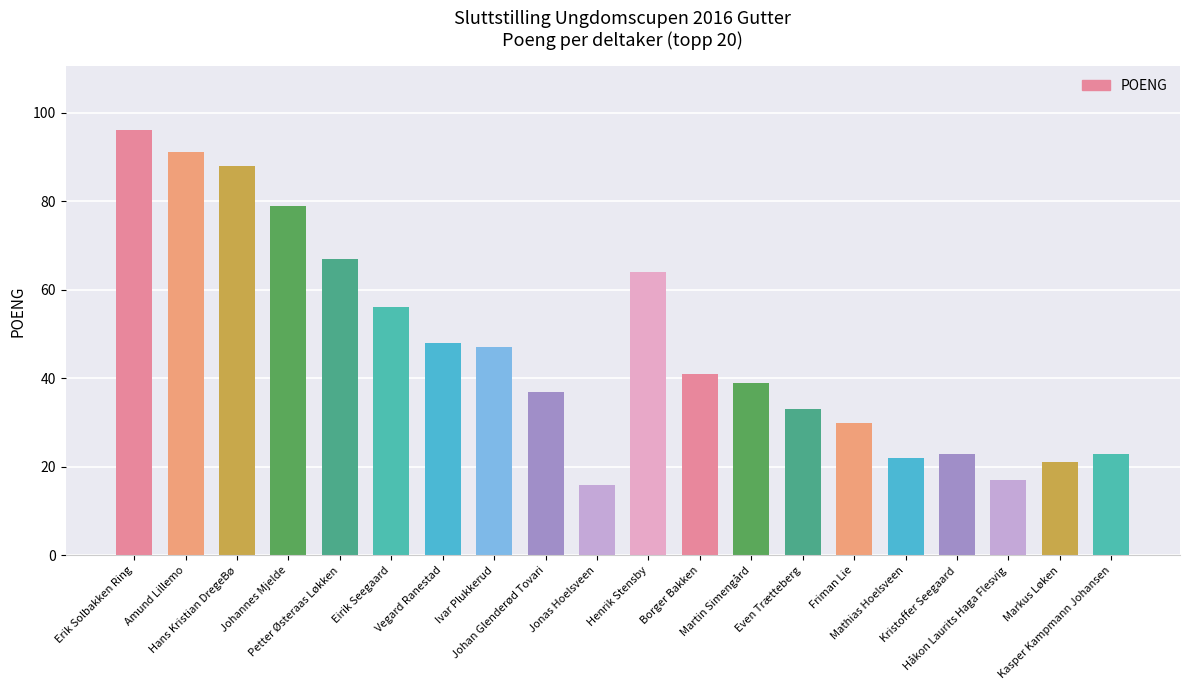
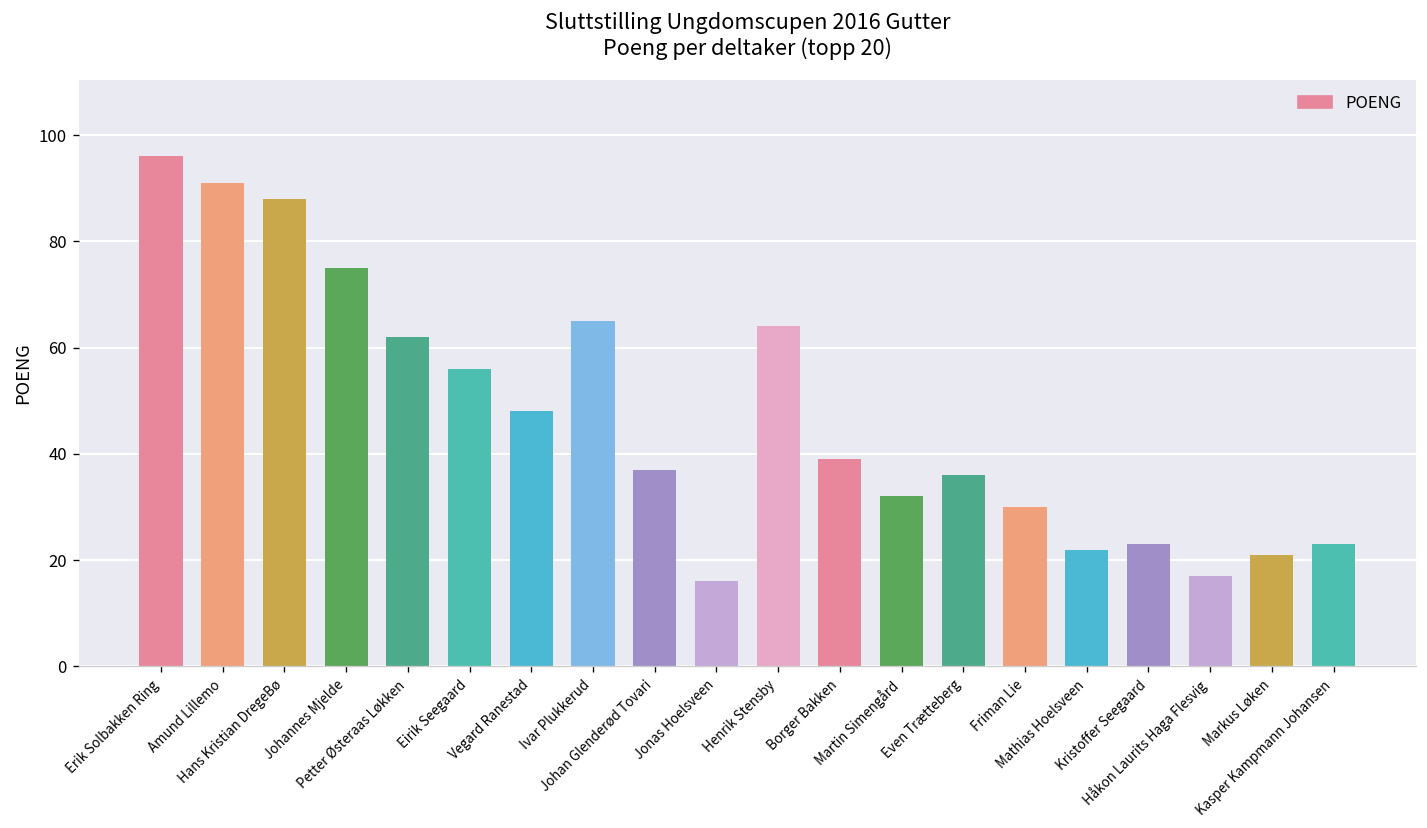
  {
    "Erik Solbakken Ring": 96,
    "Amund Lillemo": 91,
    "Hans Kristian DregeBø": 88,
-   "Johannes Mjelde": 79,
-   "Petter Østeraas Løkken": 67,
+   "Johannes Mjelde": 75,
+   "Petter Østeraas Løkken": 62,
    "Eirik Seegaard": 56,
    "Vegard Ranestad": 48,
-   "Ivar Plukkerud": 47,
+   "Ivar Plukkerud": 65,
    "Johan Glenderød Tovari": 37,
    "Jonas Hoelsveen": 16,
    "Henrik Stensby": 64,
-   "Borger Bakken": 41,
-   "Martin Simengård": 39,
-   "Even Trætteberg": 33,
+   "Borger Bakken": 39,
+   "Martin Simengård": 32,
+   "Even Trætteberg": 36,
    "Friman Lie": 30,
    "Mathias Hoelsveen": 22,
    "Kristoffer Seegaard": 23,
    "Håkon Laurits Haga Flesvig": 17,
    "Markus Løken": 21,
    "Kasper Kampmann Johansen": 23
  }
